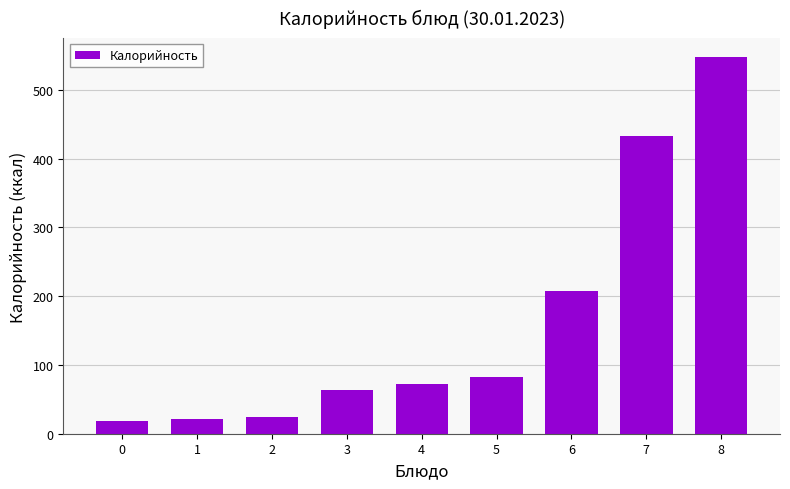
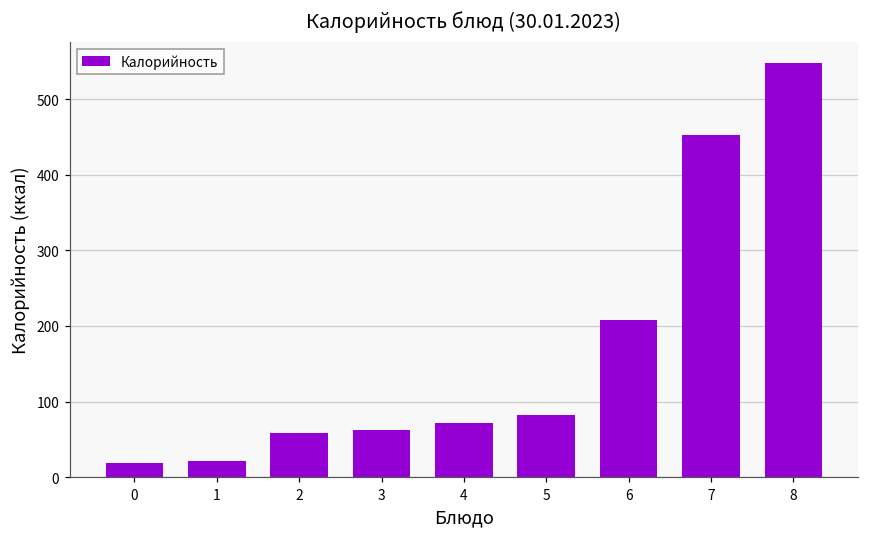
  {
    "0": 20,
    "1": 20,
-   "2": 30,
+   "2": 60,
    "3": 60,
    "4": 70,
    "5": 80,
    "6": 210,
-   "7": 430,
+   "7": 450,
    "8": 550
  }
